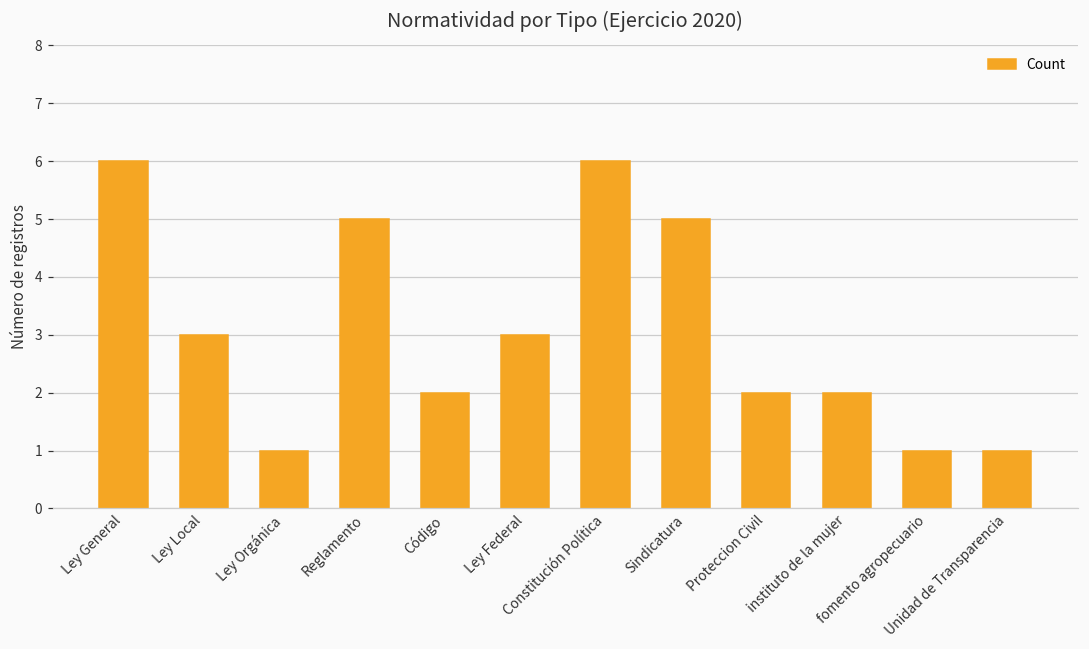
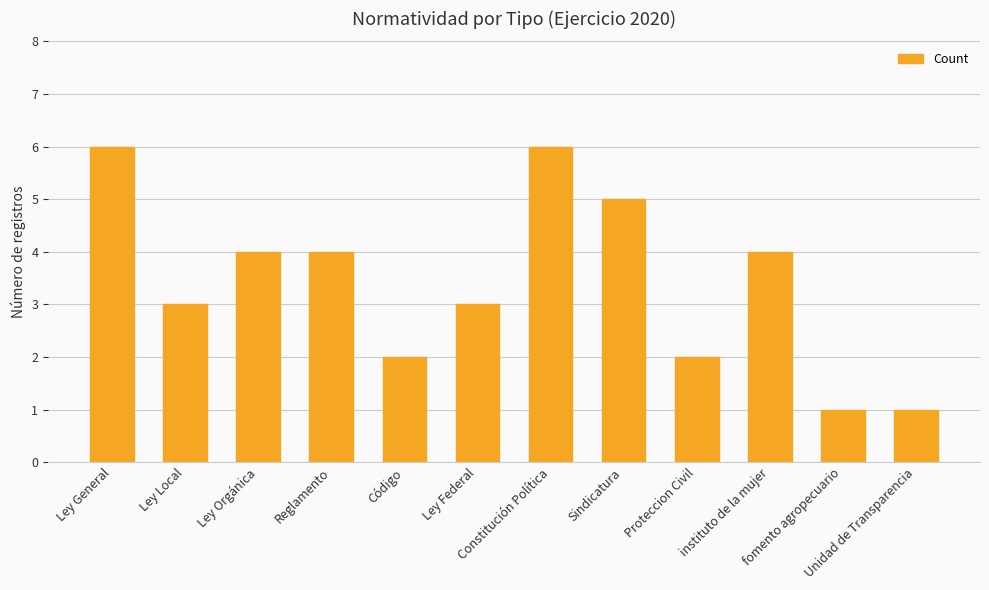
  {
    "Ley General": 6,
    "Ley Local": 3,
-   "Ley Orgánica": 1,
-   "Reglamento": 5,
+   "Ley Orgánica": 4,
+   "Reglamento": 4,
    "Código": 2,
    "Ley Federal": 3,
    "Constitución Política": 6,
    "Sindicatura": 5,
    "Proteccion Civil": 2,
-   "instituto de la mujer": 2,
+   "instituto de la mujer": 4,
    "fomento agropecuario": 1,
    "Unidad de Transparencia": 1
  }
